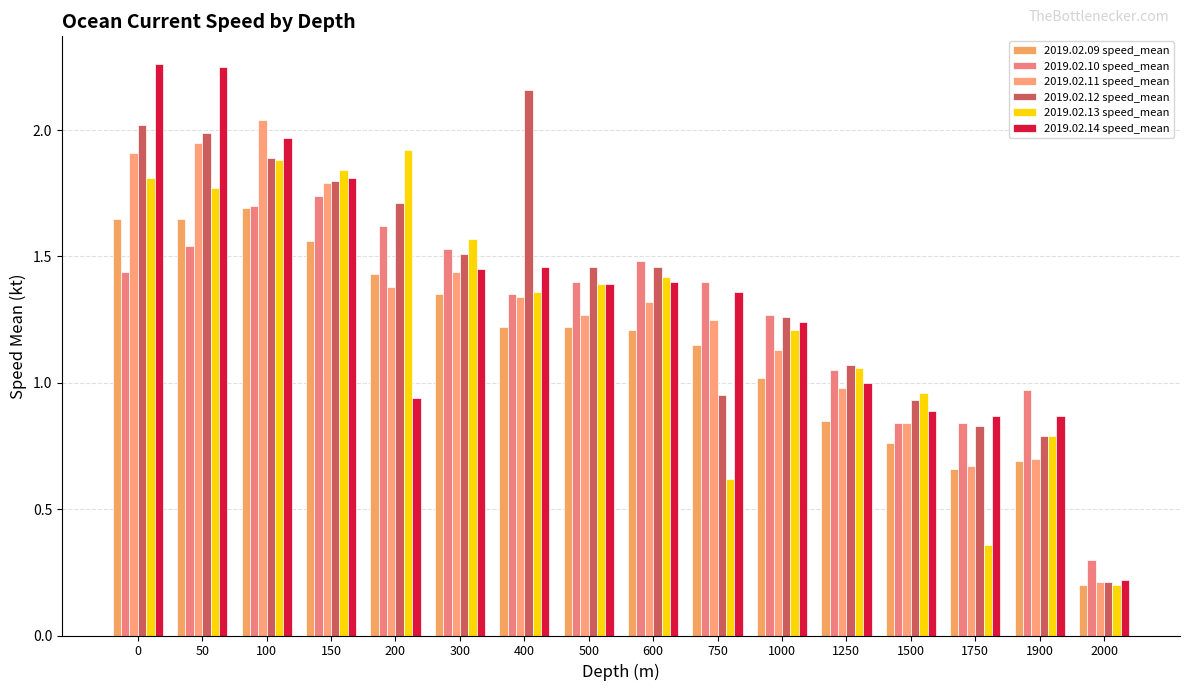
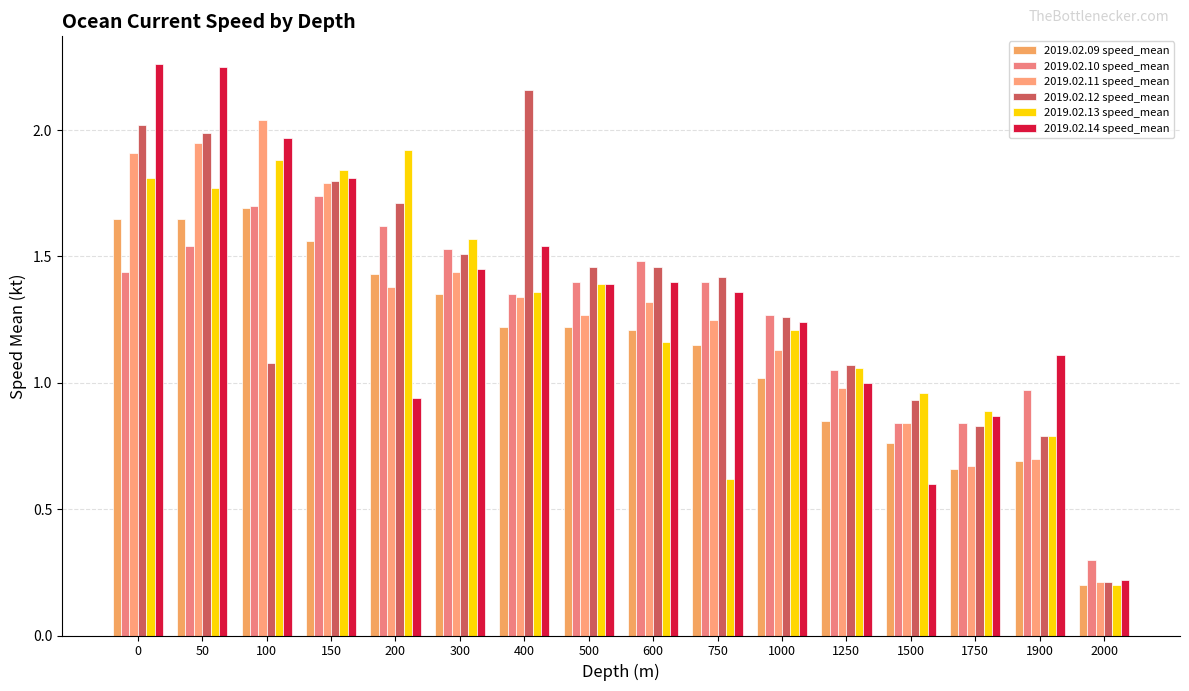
  {
    "2019.02.12 speed_mean": {
      "0": 2.02,
      "50": 1.99,
-     "100": 1.89,
+     "100": 1.08,
      "150": 1.80,
      "200": 1.71,
      "300": 1.51,
      "400": 2.16,
      "500": 1.46,
      "600": 1.46,
-     "750": 0.95,
+     "750": 1.42,
      "1000": 1.26,
      "1250": 1.07,
      "1500": 0.93,
      "1750": 0.83,
      "1900": 0.79,
      "2000": 0.21
    },
    "2019.02.13 speed_mean": {
      "0": 1.81,
      "50": 1.77,
      "100": 1.88,
      "150": 1.84,
      "200": 1.92,
      "300": 1.57,
      "400": 1.36,
      "500": 1.39,
-     "600": 1.42,
+     "600": 1.16,
      "750": 0.62,
      "1000": 1.21,
      "1250": 1.06,
      "1500": 0.96,
-     "1750": 0.36,
+     "1750": 0.89,
      "1900": 0.79,
      "2000": 0.20
    },
    "2019.02.14 speed_mean": {
      "0": 2.26,
      "50": 2.25,
      "100": 1.97,
      "150": 1.81,
      "200": 0.94,
      "300": 1.45,
-     "400": 1.46,
+     "400": 1.54,
      "500": 1.39,
      "600": 1.40,
      "750": 1.36,
      "1000": 1.24,
      "1250": 1.00,
-     "1500": 0.89,
+     "1500": 0.60,
      "1750": 0.87,
-     "1900": 0.87,
+     "1900": 1.11,
      "2000": 0.22
    }
  }
